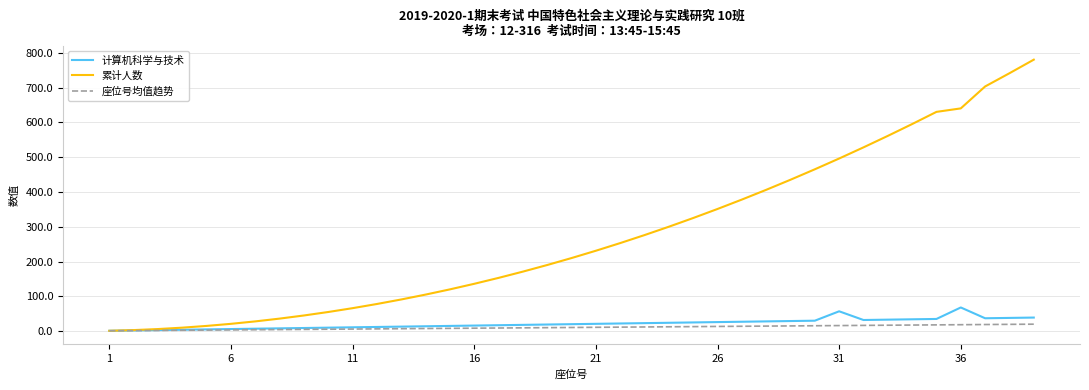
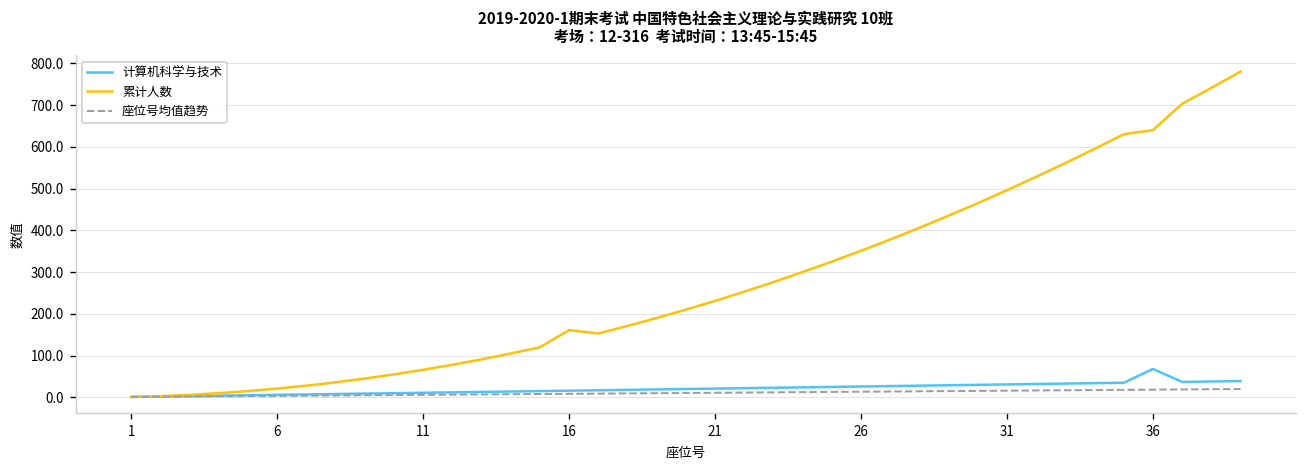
  {
    "计算机科学与技术": {
      "16": 20,
      "21": 20,
      "26": 30,
-     "31": 60,
+     "31": 30,
      "36": 70
    },
    "累计人数": {
      "6": 20,
      "11": 70,
-     "16": 140,
+     "16": 160,
      "21": 230,
      "26": 350,
      "31": 500,
      "36": 640
    },
    "座位号均值趋势": {
      "16": 10,
      "21": 10,
      "26": 10,
      "31": 20,
      "36": 20
    }
  }
